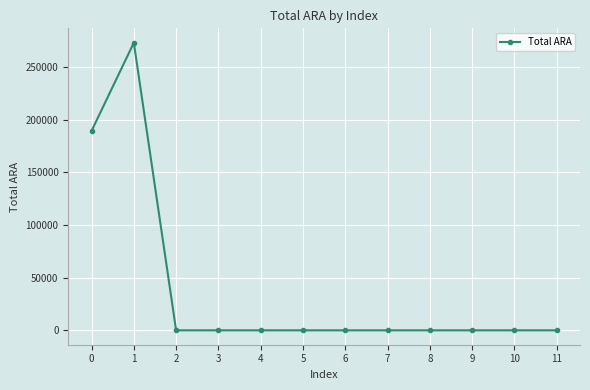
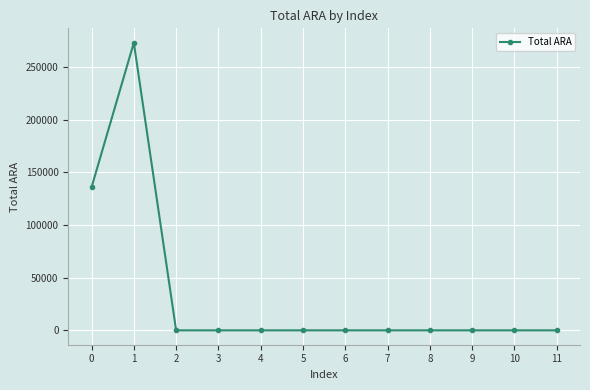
  {
-   "0": 189000,
+   "0": 136000,
    "1": 273000,
    "2": 0,
    "3": 0,
    "4": 0,
    "5": 0,
    "6": 0,
    "7": 0,
    "8": 0,
    "9": 0,
    "10": 0,
    "11": 0
  }
